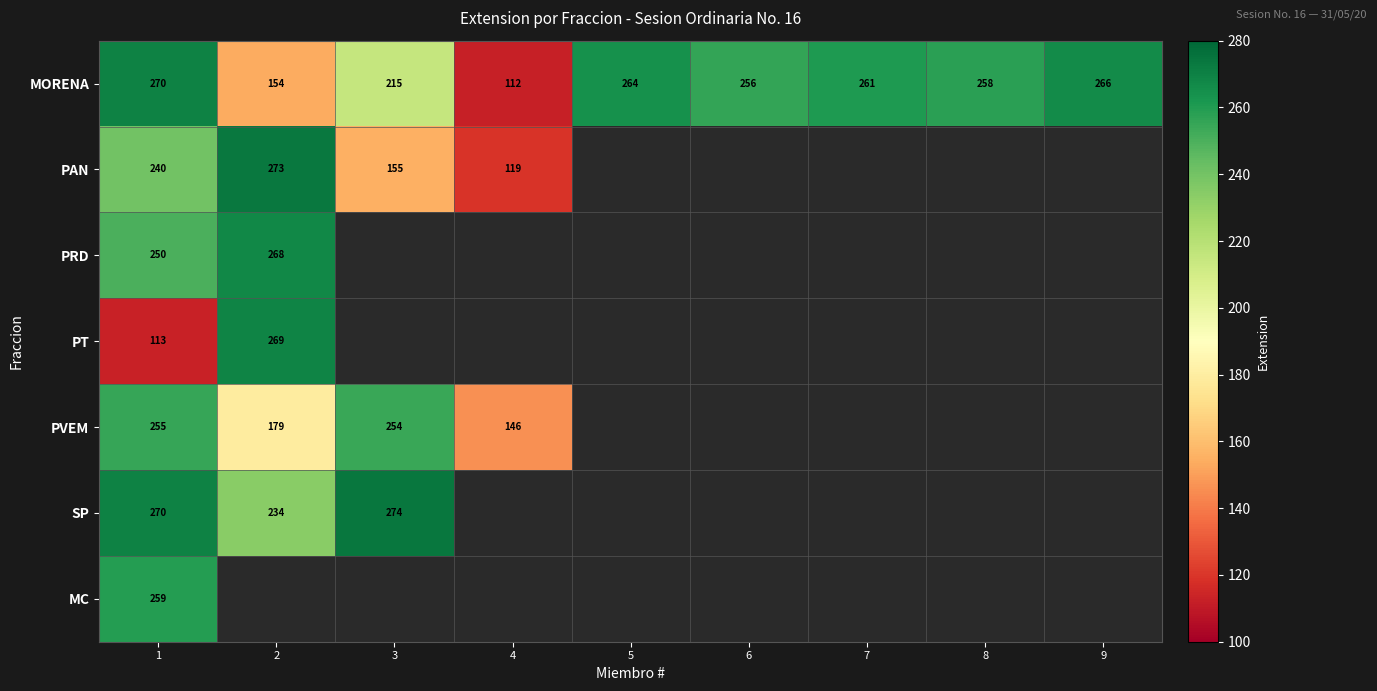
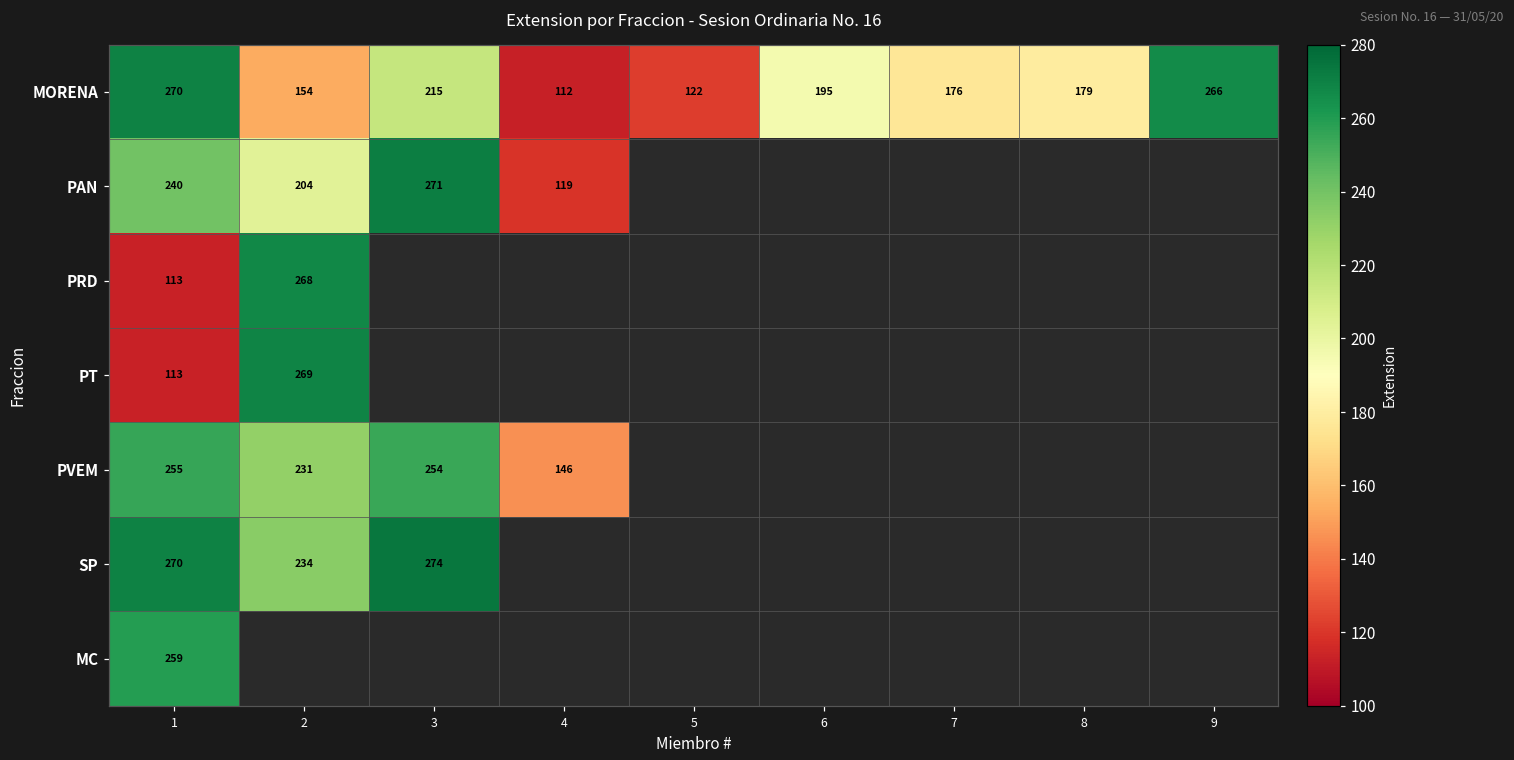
  {
    "MORENA": {
      "1": 270,
      "2": 154,
      "3": 215,
      "4": 112,
-     "5": 264,
-     "6": 256,
-     "7": 261,
-     "8": 258,
+     "5": 122,
+     "6": 195,
+     "7": 176,
+     "8": 179,
      "9": 266
    },
    "PAN": {
      "1": 240,
-     "2": 273,
-     "3": 155,
+     "2": 204,
+     "3": 271,
      "4": 119
    },
    "PRD": {
-     "1": 250,
+     "1": 113,
      "2": 268
    },
    "PT": {
      "1": 113,
      "2": 269
    },
    "PVEM": {
      "1": 255,
-     "2": 179,
+     "2": 231,
      "3": 254,
      "4": 146
    },
    "SP": {
      "1": 270,
      "2": 234,
      "3": 274
    },
    "MC": {
      "1": 259
    }
  }
